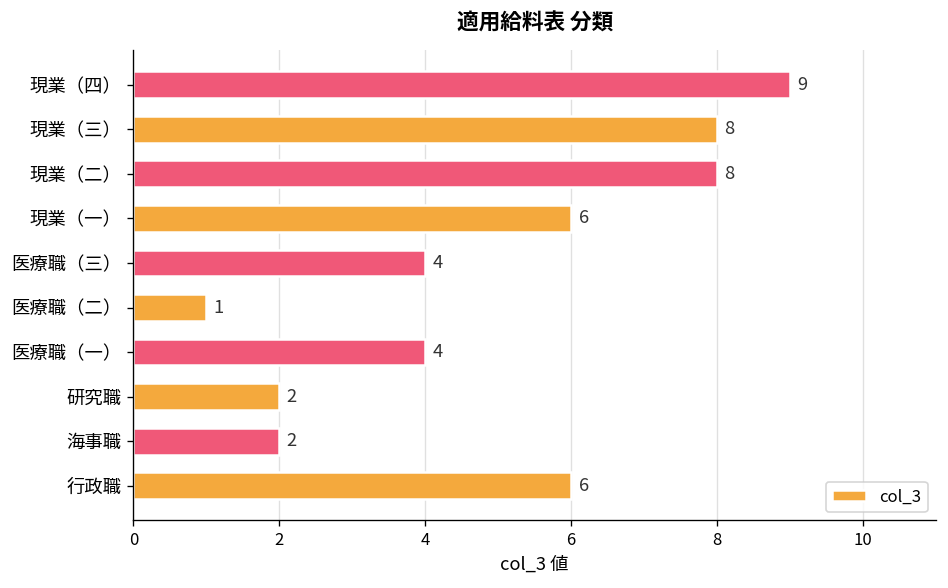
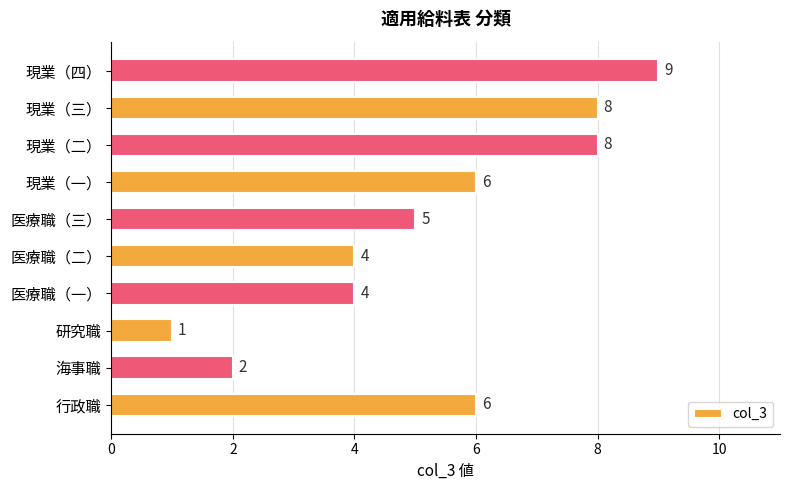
  {
    "現業（四）": 9,
    "現業（三）": 8,
    "現業（二）": 8,
    "現業（一）": 6,
-   "医療職（三）": 4,
-   "医療職（二）": 1,
+   "医療職（三）": 5,
+   "医療職（二）": 4,
    "医療職（一）": 4,
-   "研究職": 2,
+   "研究職": 1,
    "海事職": 2,
    "行政職": 6
  }
